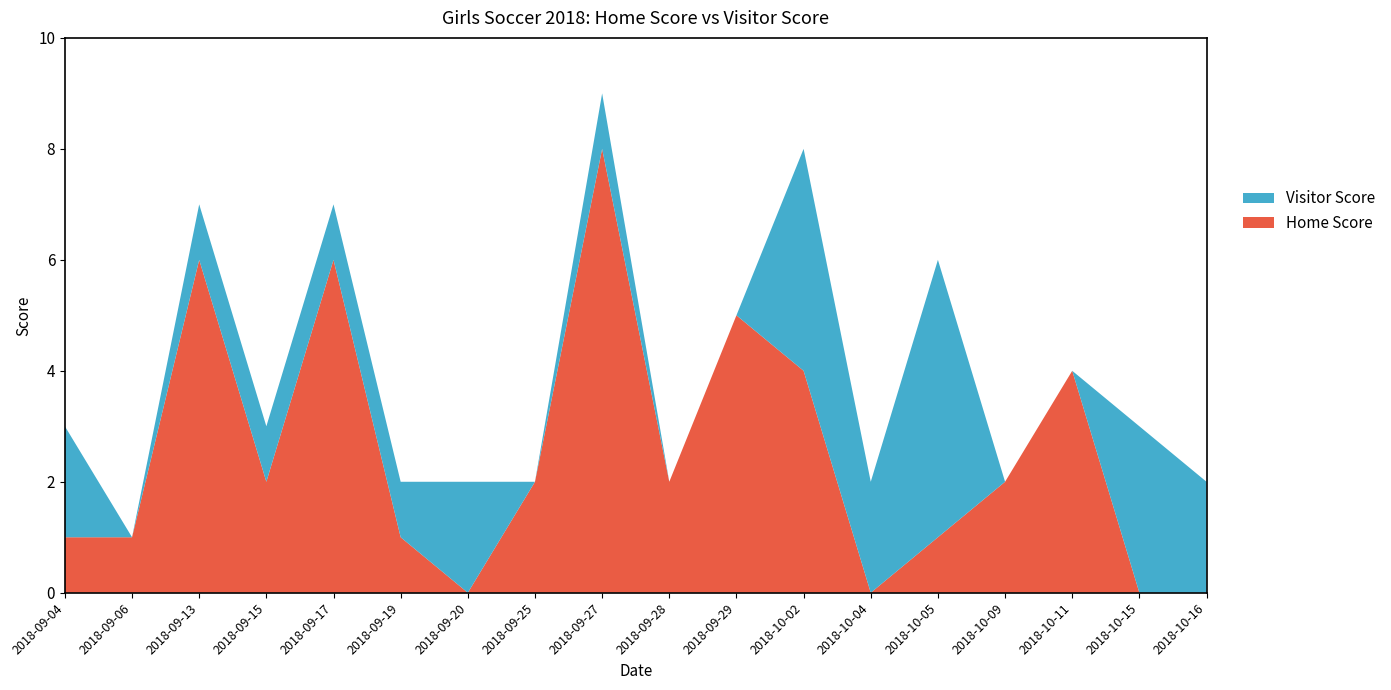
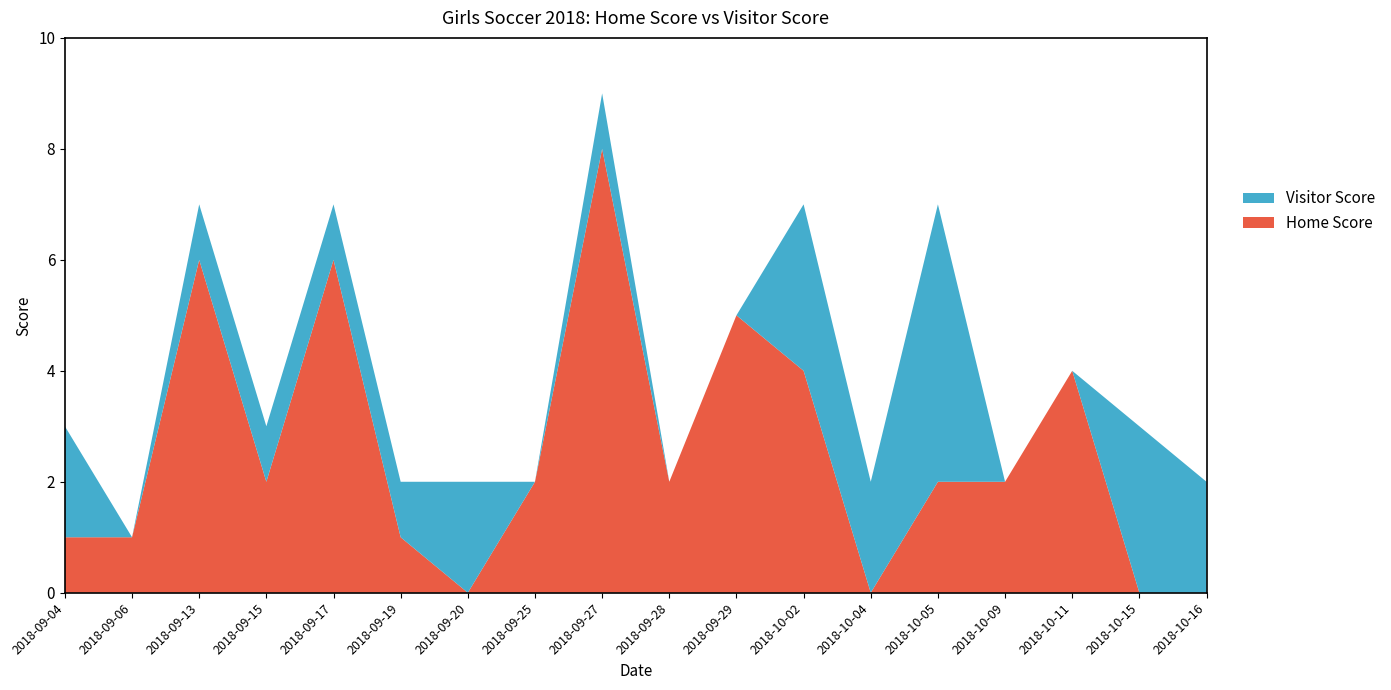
  {
    "Home Score": {
      "2018-09-04": 1,
      "2018-09-13": 6,
      "2018-09-15": 2,
      "2018-09-17": 6,
      "2018-09-19": 1,
      "2018-09-20": 0,
      "2018-09-27": 8,
      "2018-10-02": 4,
      "2018-10-04": 0,
-     "2018-10-05": 1,
+     "2018-10-05": 2,
      "2018-10-15": 0,
      "2018-10-16": 0
    },
    "Visitor Score": {
      "2018-09-04": 2,
      "2018-09-13": 1,
      "2018-09-15": 1,
      "2018-09-17": 1,
      "2018-09-19": 1,
      "2018-09-20": 2,
      "2018-09-27": 1,
-     "2018-10-02": 4,
+     "2018-10-02": 3,
      "2018-10-04": 2,
      "2018-10-05": 5,
      "2018-10-15": 3,
      "2018-10-16": 2
    }
  }
